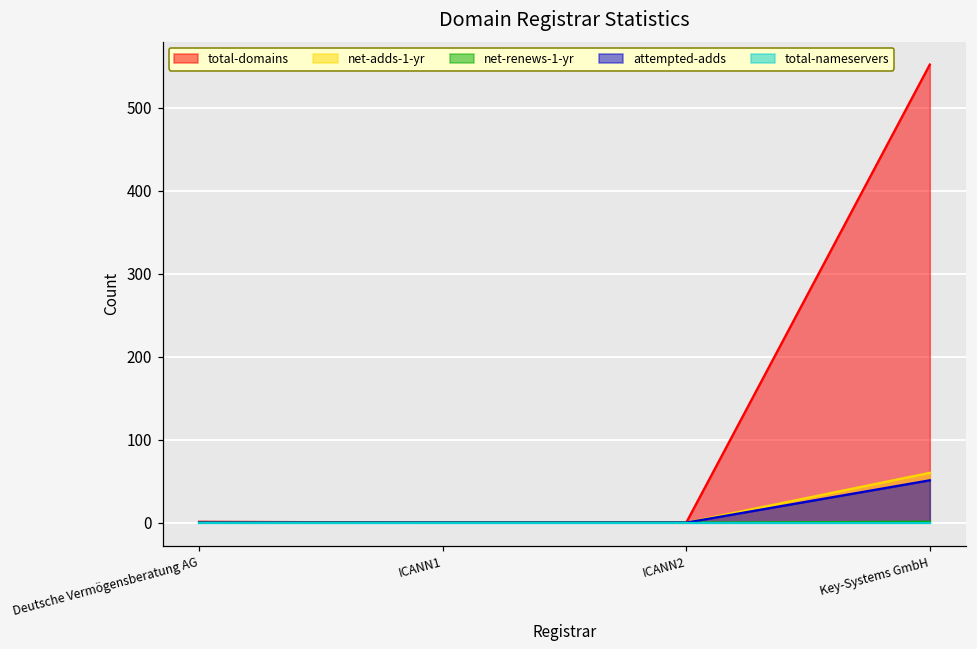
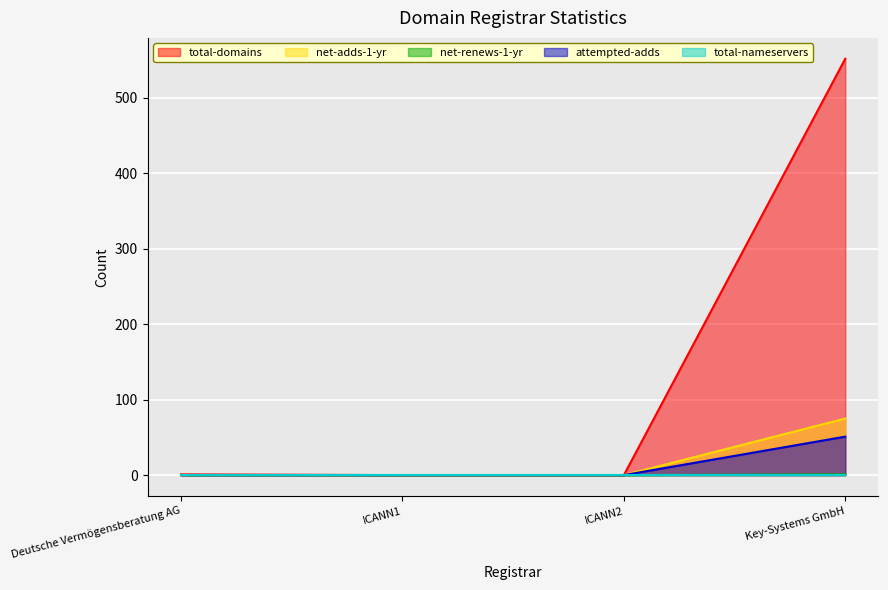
  {
    "total-domains": {
      "Key-Systems GmbH": 550
    },
    "net-adds-1-yr": {
-     "Key-Systems GmbH": 60
+     "Key-Systems GmbH": 80
    },
    "attempted-adds": {
      "Key-Systems GmbH": 50
    }
  }
